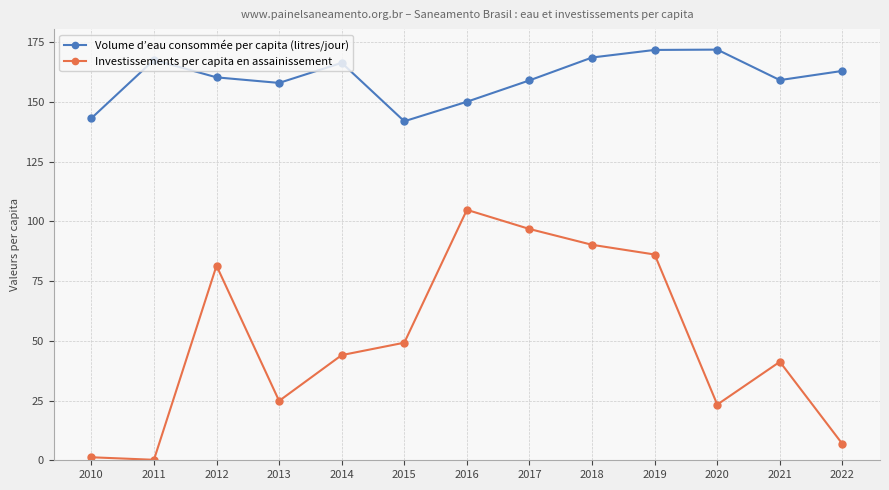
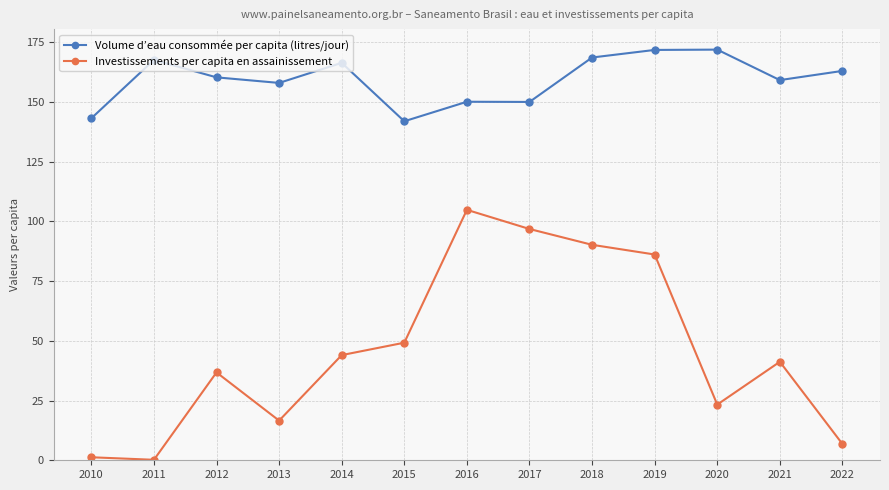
  {
    "Volume d’eau consommée per capita (litres/jour)": {
      "2010": 143,
      "2012": 160,
      "2013": 158,
      "2015": 142,
      "2016": 150,
-     "2017": 159,
+     "2017": 150,
      "2018": 169,
      "2019": 172,
      "2020": 172,
      "2021": 159,
      "2022": 163
    },
    "Investissements per capita en assainissement": {
      "2010": 1,
      "2011": 0,
-     "2012": 81,
-     "2013": 25,
+     "2012": 37,
+     "2013": 17,
      "2014": 44,
      "2015": 49,
      "2016": 105,
      "2017": 97,
      "2018": 90,
      "2019": 86,
      "2020": 23,
      "2021": 41,
      "2022": 7
    }
  }
